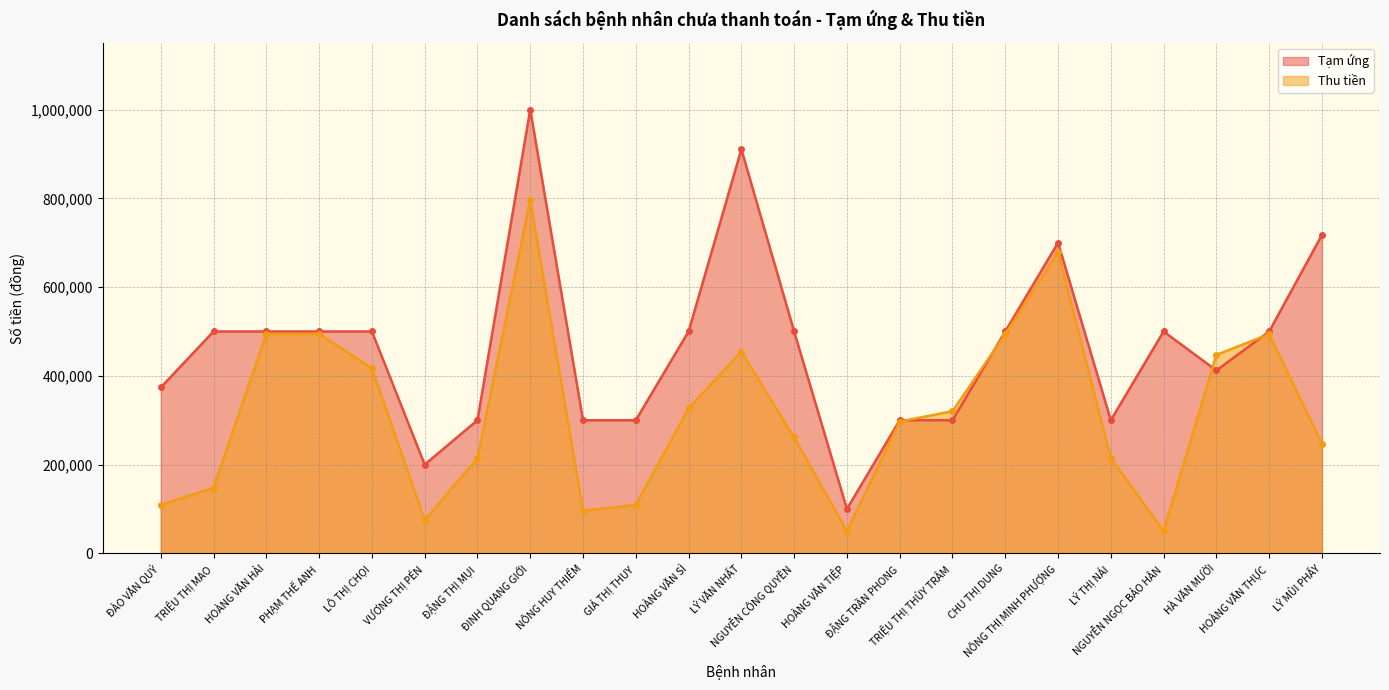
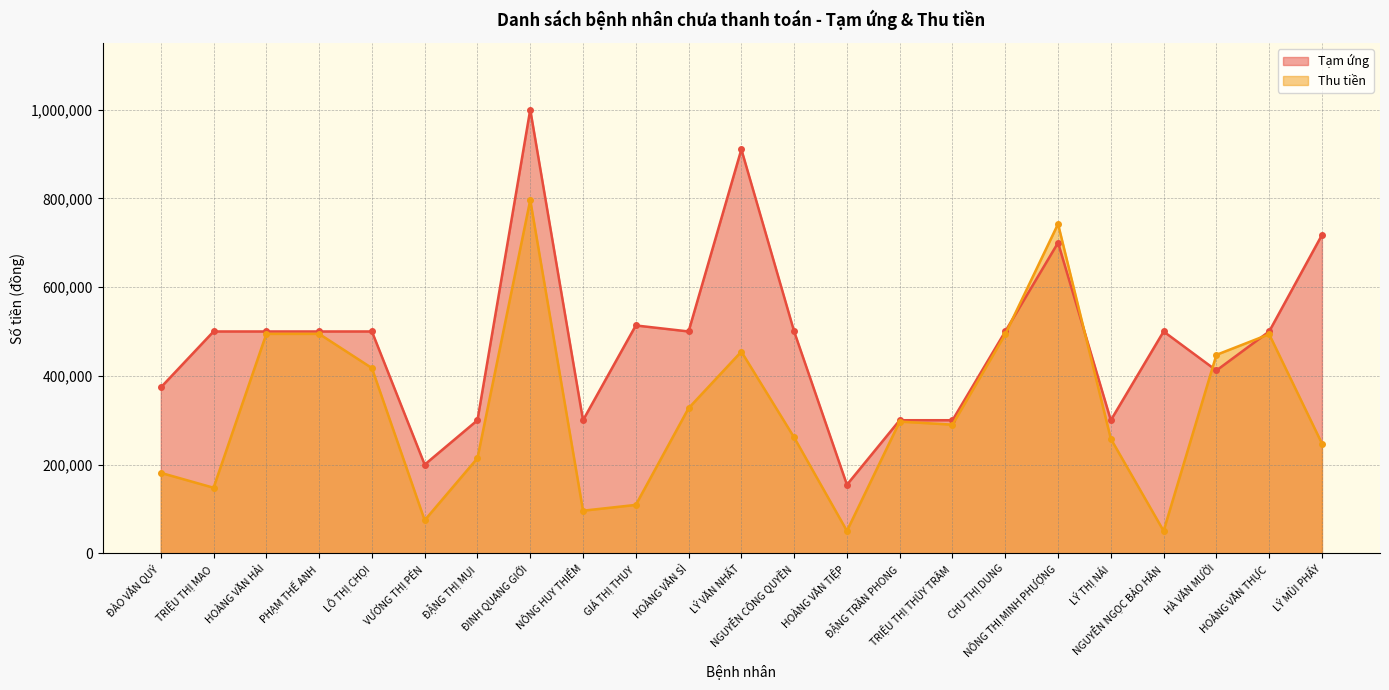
  {
    "Tạm ứng": {
      "ĐÀO VĂN QUÝ": "370,000",
      "TRIỆU THỊ MAO": "500,000",
      "LÔ THỊ CHỌI": "500,000",
      "VƯƠNG THỊ PÉN": "200,000",
      "ĐẶNG THỊ MỤI": "300,000",
      "ĐINH QUANG GIỚI": "1,000,000",
      "NÔNG HUY THIỂM": "300,000",
-     "GIÁ THỊ THUY": "300,000",
+     "GIÁ THỊ THUY": "510,000",
      "HOÀNG VĂN SÌ": "500,000",
      "LÝ VĂN NHẤT": "910,000",
      "NGUYỄN CÔNG QUYỀN": "500,000",
-     "HOÀNG VĂN TIỆP": "100,000",
+     "HOÀNG VĂN TIỆP": "150,000",
      "TRIỆU THỊ THÙY TRÂM": "300,000",
      "CHU THỊ DUNG": "500,000",
      "NÔNG THỊ MINH PHƯỢNG": "700,000",
      "LÝ THỊ NÁI": "300,000",
      "NGUYỄN NGỌC BẢO HÂN": "500,000",
      "HÀ VĂN MƯỜI": "410,000",
      "HOÀNG VĂN THỰC": "500,000",
      "LÝ MÙI PHẤY": "720,000"
    },
    "Thu tiền": {
-     "ĐÀO VĂN QUÝ": "110,000",
+     "ĐÀO VĂN QUÝ": "180,000",
      "TRIỆU THỊ MAO": "150,000",
      "LÔ THỊ CHỌI": "420,000",
      "VƯƠNG THỊ PÉN": "70,000",
      "ĐẶNG THỊ MỤI": "210,000",
      "ĐINH QUANG GIỚI": "800,000",
      "NÔNG HUY THIỂM": "100,000",
      "GIÁ THỊ THUY": "110,000",
      "HOÀNG VĂN SÌ": "330,000",
      "LÝ VĂN NHẤT": "450,000",
      "NGUYỄN CÔNG QUYỀN": "260,000",
      "HOÀNG VĂN TIỆP": "50,000",
-     "TRIỆU THỊ THÙY TRÂM": "320,000",
+     "TRIỆU THỊ THÙY TRÂM": "290,000",
      "CHU THỊ DUNG": "490,000",
-     "NÔNG THỊ MINH PHƯỢNG": "680,000",
-     "LÝ THỊ NÁI": "210,000",
+     "NÔNG THỊ MINH PHƯỢNG": "740,000",
+     "LÝ THỊ NÁI": "260,000",
      "NGUYỄN NGỌC BẢO HÂN": "50,000",
      "HÀ VĂN MƯỜI": "450,000",
      "HOÀNG VĂN THỰC": "490,000",
      "LÝ MÙI PHẤY": "250,000"
    }
  }
